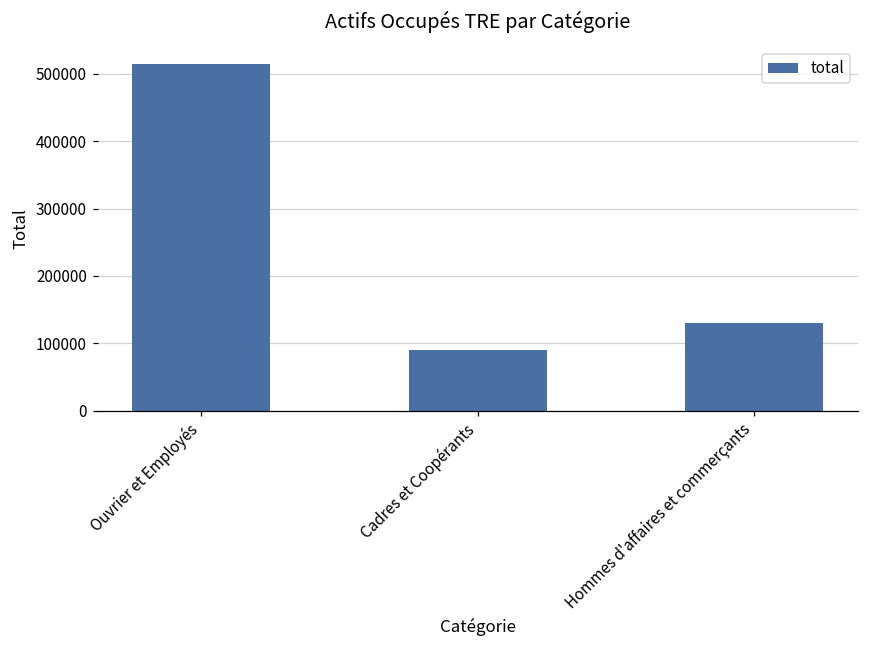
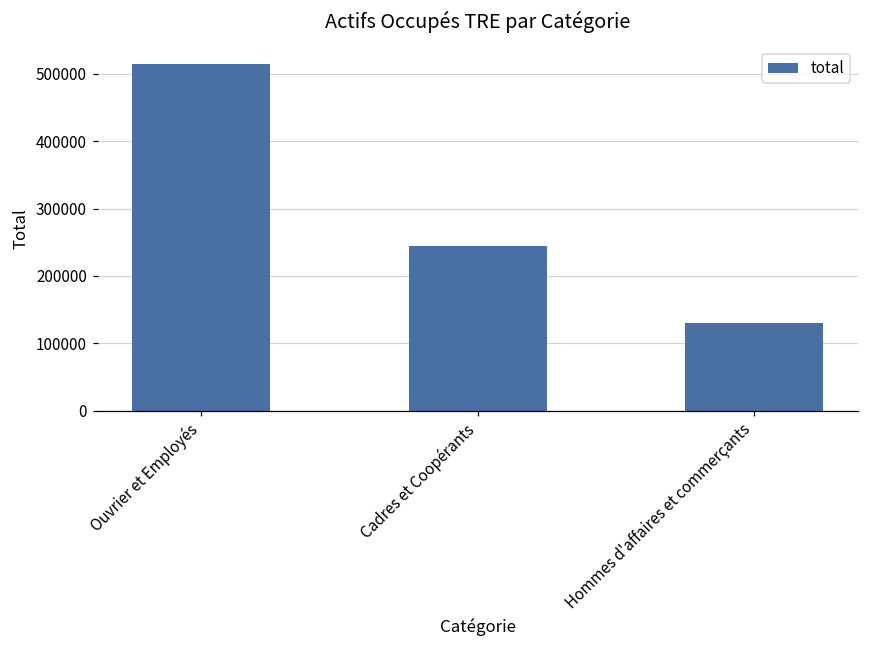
  {
    "Ouvrier et Employés": 510000,
-   "Cadres et Coopérants": 90000,
+   "Cadres et Coopérants": 240000,
    "Hommes d'affaires et commerçants": 130000
  }
